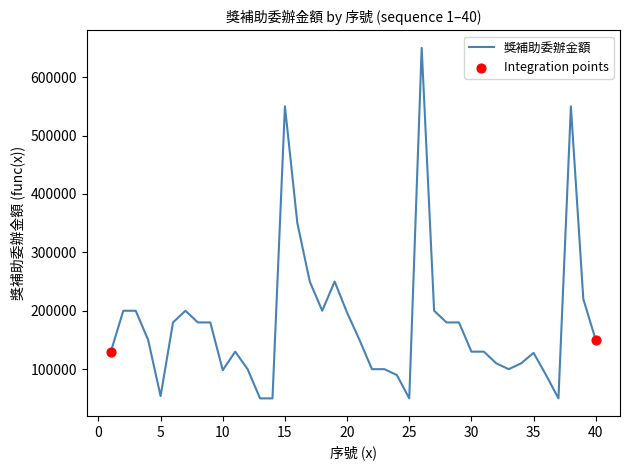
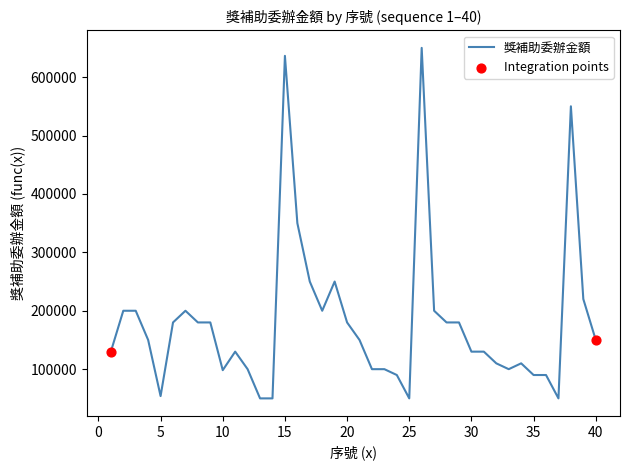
  {
    "獎補助委辦金額": {
      "5": 50000,
      "10": 100000,
-     "15": 550000,
-     "20": 200000,
+     "15": 640000,
+     "20": 180000,
      "25": 50000,
      "30": 130000,
-     "35": 130000
+     "35": 90000
    }
  }
